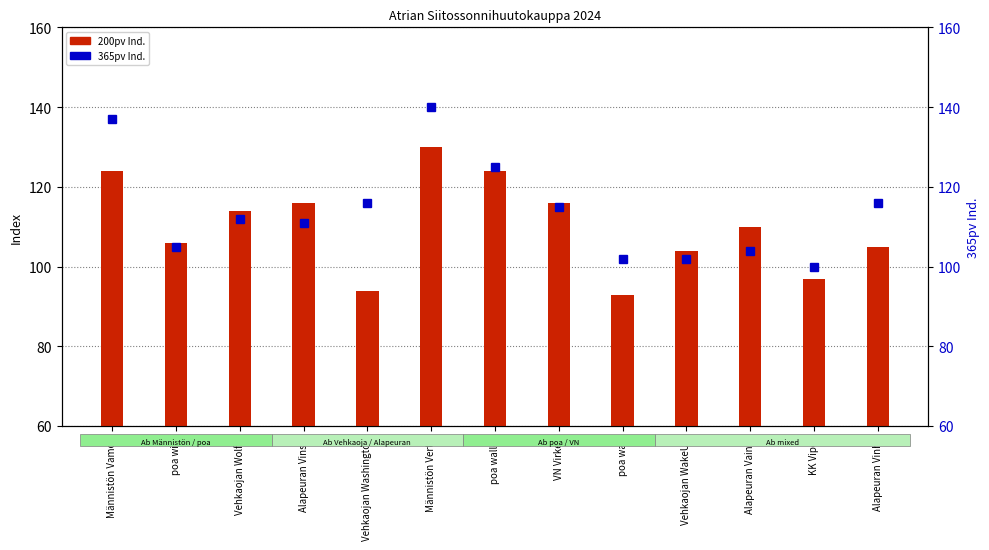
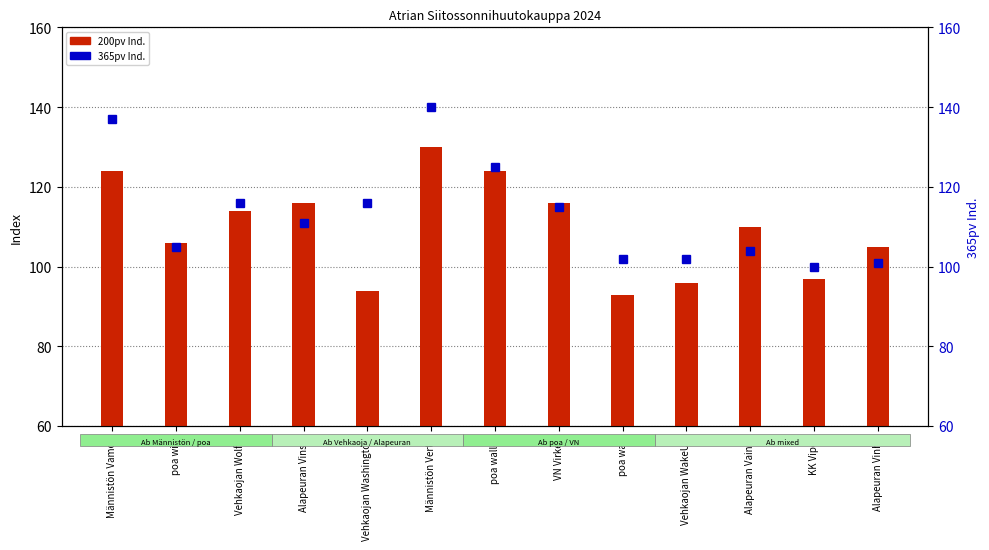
  {
    "200pv Ind.": {
      "Männistön Vamos": 124,
      "poa wiki": 106,
      "Vehkaojan Wolfie": 114,
      "Alapeuran Vinski": 116,
      "Vehkaojan Washington": 94,
      "Männistön Vertti": 130,
      "poa wallet": 124,
      "VN Virkeä": 116,
      "poa walt": 93,
-     "Vehkaojan WakeUp": 104,
+     "Vehkaojan WakeUp": 96,
      "Alapeuran Vainio": 110,
      "KK Viper": 97,
      "Alapeuran Vinha": 105
    },
    "365pv Ind.": {
      "Männistön Vamos": 137,
      "poa wiki": 105,
-     "Vehkaojan Wolfie": 112,
+     "Vehkaojan Wolfie": 116,
      "Alapeuran Vinski": 111,
      "Vehkaojan Washington": 116,
      "Männistön Vertti": 140,
      "poa wallet": 125,
      "VN Virkeä": 115,
      "poa walt": 102,
      "Vehkaojan WakeUp": 102,
      "Alapeuran Vainio": 104,
      "KK Viper": 100,
-     "Alapeuran Vinha": 116
+     "Alapeuran Vinha": 101
    }
  }
